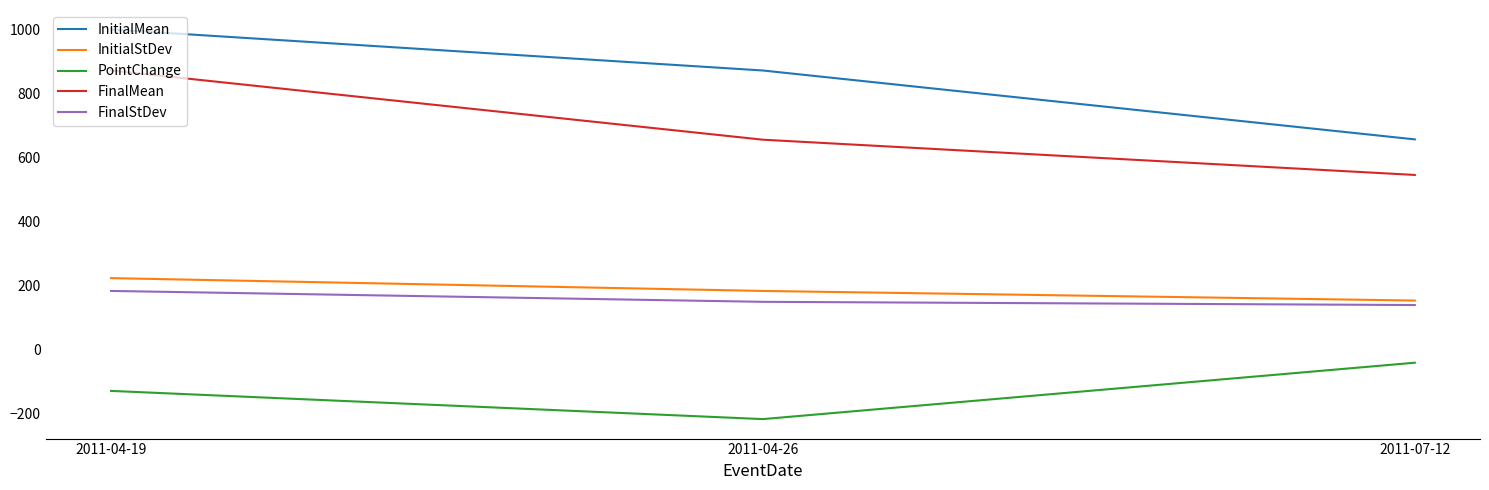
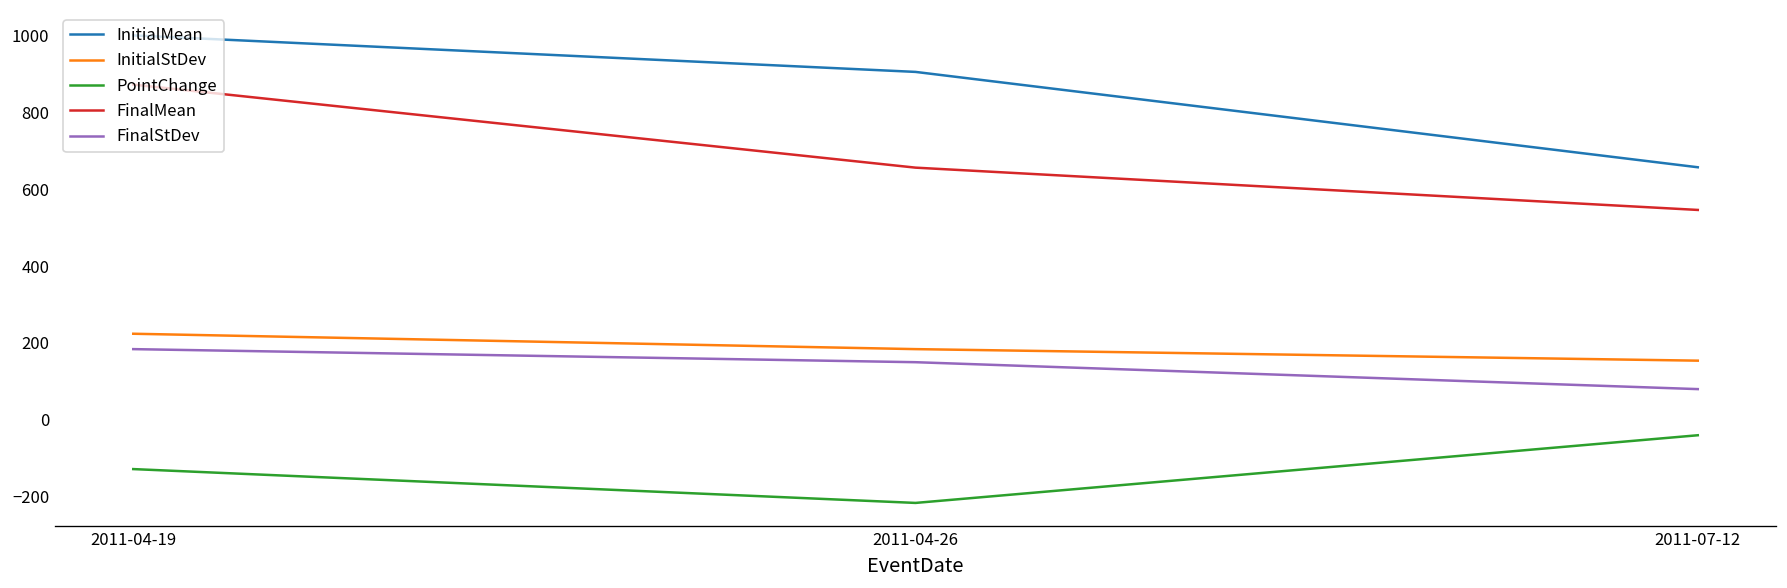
  {
    "InitialMean": {
-     "2011-04-26": 870,
+     "2011-04-26": 910,
      "2011-07-12": 660
    },
    "InitialStDev": {
      "2011-04-19": 220,
      "2011-04-26": 180,
      "2011-07-12": 150
    },
    "PointChange": {
      "2011-04-19": -130,
      "2011-04-26": -220,
      "2011-07-12": -40
    },
    "FinalMean": {
      "2011-04-26": 660,
      "2011-07-12": 550
    },
    "FinalStDev": {
      "2011-04-19": 180,
      "2011-04-26": 150,
-     "2011-07-12": 140
+     "2011-07-12": 80
    }
  }
